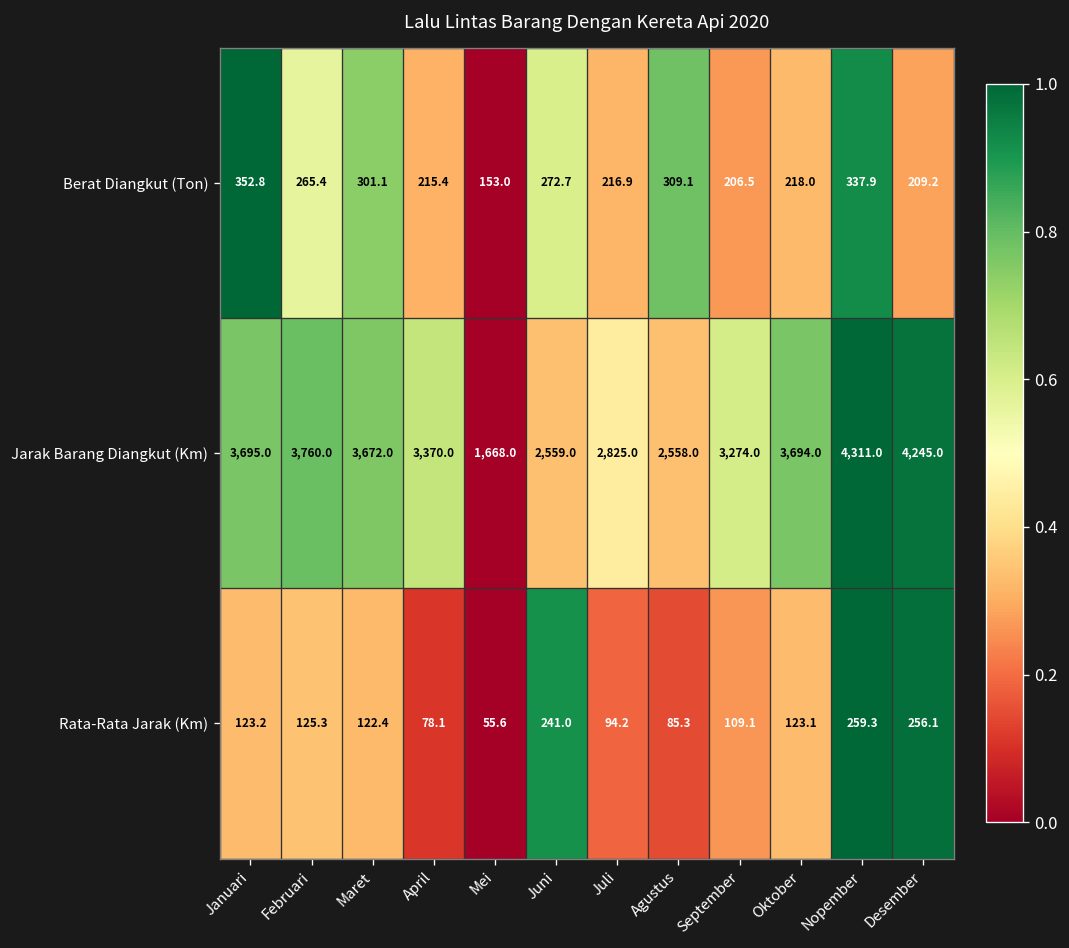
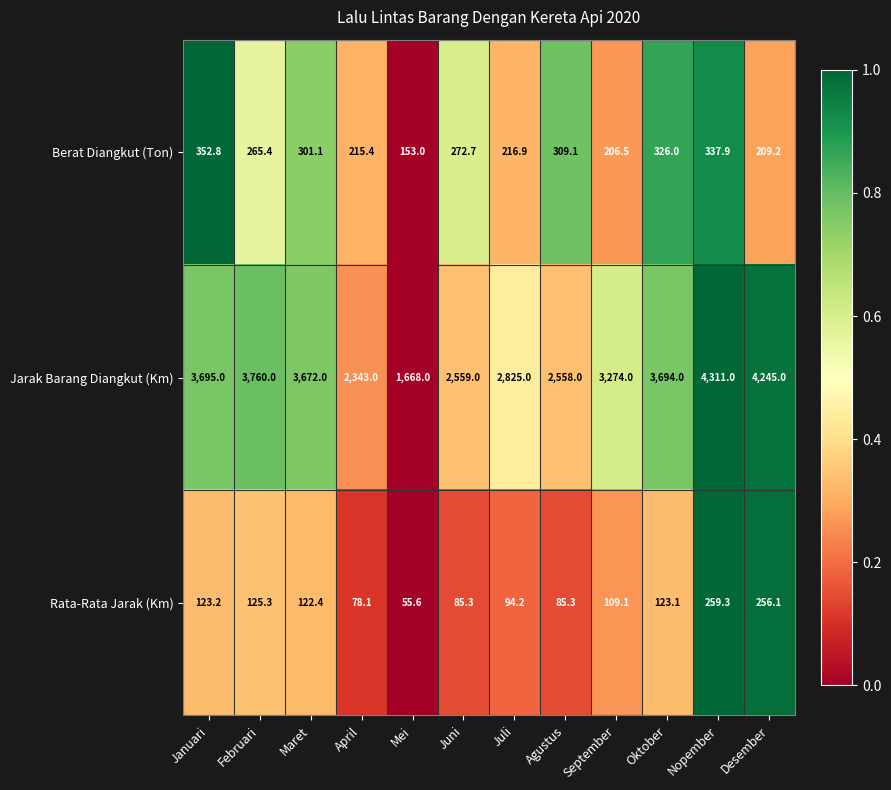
  {
    "Berat Diangkut (Ton)": {
      "Januari": "352.8",
      "Februari": "265.4",
      "Maret": "301.1",
      "April": "215.4",
      "Mei": "153.0",
      "Juni": "272.7",
      "Juli": "216.9",
      "Agustus": "309.1",
      "September": "206.5",
-     "Oktober": "218.0",
+     "Oktober": "326.0",
      "Nopember": "337.9",
      "Desember": "209.2"
    },
    "Jarak Barang Diangkut (Km)": {
      "Januari": "3,695.0",
      "Februari": "3,760.0",
      "Maret": "3,672.0",
-     "April": "3,370.0",
+     "April": "2,343.0",
      "Mei": "1,668.0",
      "Juni": "2,559.0",
      "Juli": "2,825.0",
      "Agustus": "2,558.0",
      "September": "3,274.0",
      "Oktober": "3,694.0",
      "Nopember": "4,311.0",
      "Desember": "4,245.0"
    },
    "Rata-Rata Jarak (Km)": {
      "Januari": "123.2",
      "Februari": "125.3",
      "Maret": "122.4",
      "April": "78.1",
      "Mei": "55.6",
-     "Juni": "241.0",
+     "Juni": "85.3",
      "Juli": "94.2",
      "Agustus": "85.3",
      "September": "109.1",
      "Oktober": "123.1",
      "Nopember": "259.3",
      "Desember": "256.1"
    }
  }
